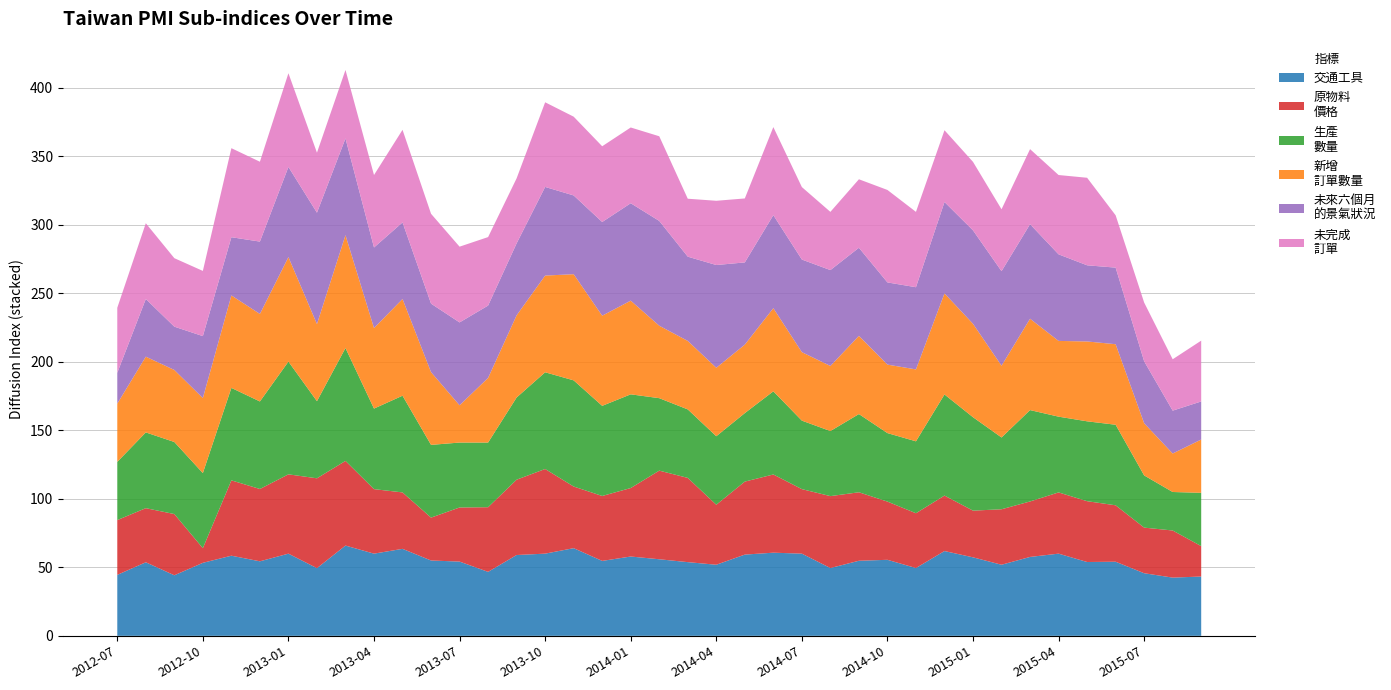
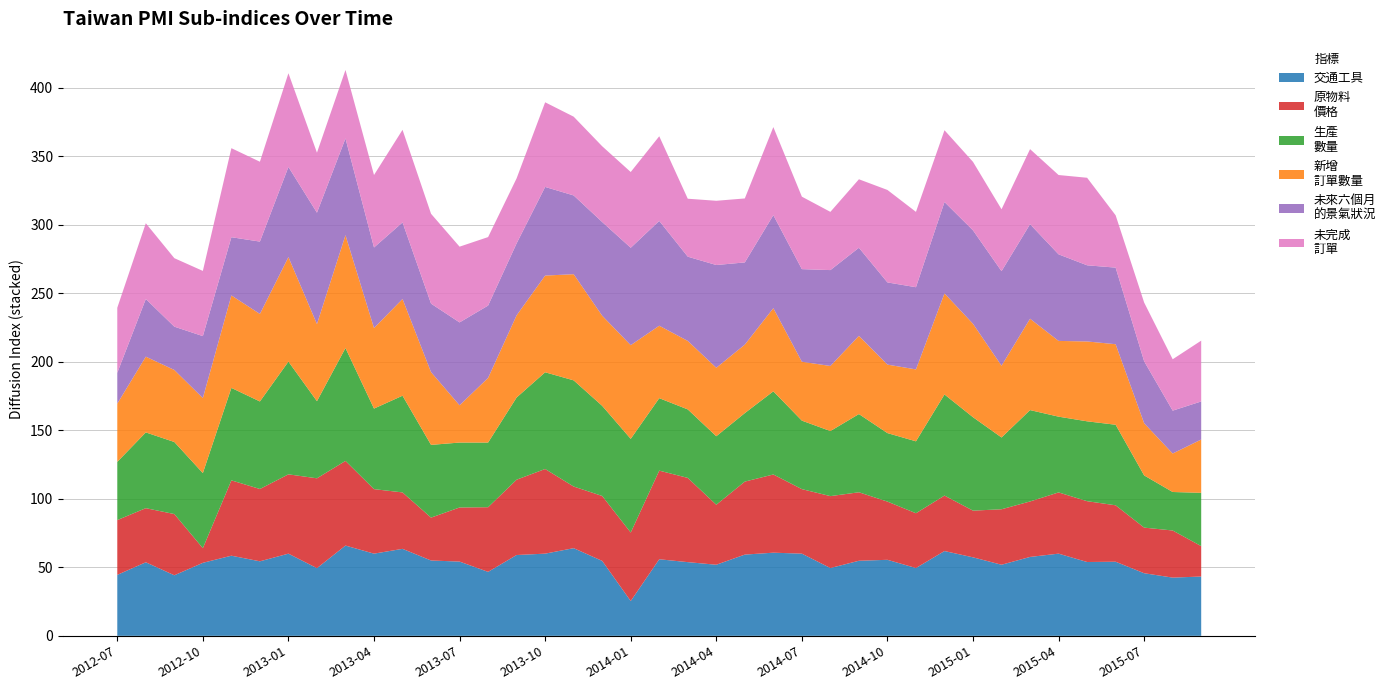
  {
    "交通工具": {
      "2012-07": 45,
      "2012-10": 53,
      "2013-01": 60,
      "2013-04": 60,
      "2013-07": 54,
      "2013-10": 60,
-     "2014-01": 58,
+     "2014-01": 25,
      "2014-04": 52,
      "2014-07": 60,
      "2014-10": 56,
      "2015-01": 57,
      "2015-04": 60,
      "2015-07": 46
    },
    "原物料 價格": {
      "2012-07": 40,
      "2012-10": 11,
      "2013-01": 58,
      "2013-04": 47,
      "2013-07": 40,
      "2013-10": 62,
      "2014-01": 50,
      "2014-04": 44,
      "2014-07": 47,
      "2014-10": 43,
      "2015-01": 34,
      "2015-04": 45,
      "2015-07": 33
    },
    "生產 數量": {
      "2012-07": 43,
      "2012-10": 55,
      "2013-01": 82,
      "2013-04": 59,
      "2013-07": 47,
      "2013-10": 71,
      "2014-01": 68,
      "2014-04": 50,
      "2014-07": 50,
      "2014-10": 50,
      "2015-01": 68,
      "2015-04": 55,
      "2015-07": 38
    },
    "新增 訂單數量": {
      "2012-07": 43,
      "2012-10": 55,
      "2013-01": 76,
      "2013-04": 59,
      "2013-07": 27,
      "2013-10": 71,
      "2014-01": 68,
      "2014-04": 50,
-     "2014-07": 50,
+     "2014-07": 43,
      "2014-10": 50,
      "2015-01": 68,
      "2015-04": 55,
      "2015-07": 38
    },
    "未來六個月 的景氣狀況": {
      "2012-07": 23,
      "2012-10": 45,
      "2013-01": 66,
      "2013-04": 59,
      "2013-07": 61,
      "2013-10": 65,
      "2014-01": 71,
      "2014-04": 75,
      "2014-07": 68,
      "2014-10": 60,
      "2015-01": 68,
      "2015-04": 63,
      "2015-07": 45
    },
    "未完成 訂單": {
      "2012-07": 48,
      "2012-10": 48,
      "2013-01": 68,
      "2013-04": 53,
      "2013-07": 55,
      "2013-10": 62,
      "2014-01": 55,
      "2014-04": 47,
      "2014-07": 53,
      "2014-10": 68,
      "2015-01": 50,
      "2015-04": 58,
      "2015-07": 43
    }
  }
